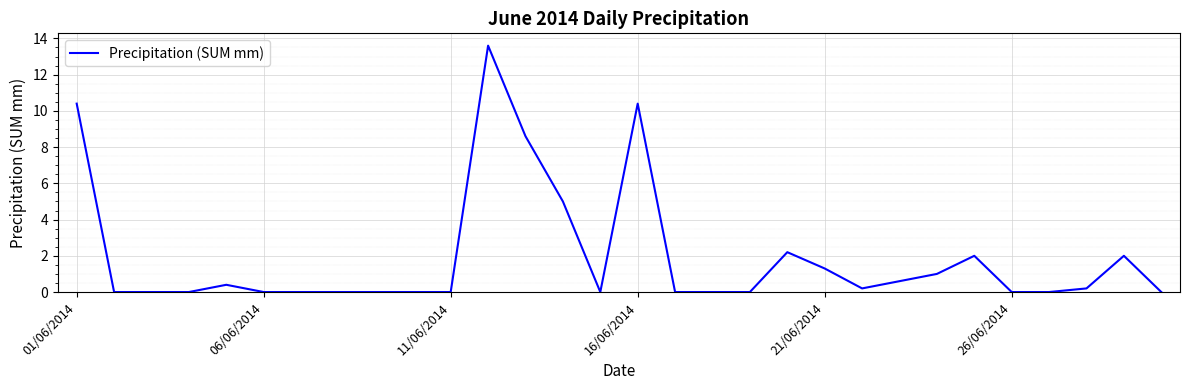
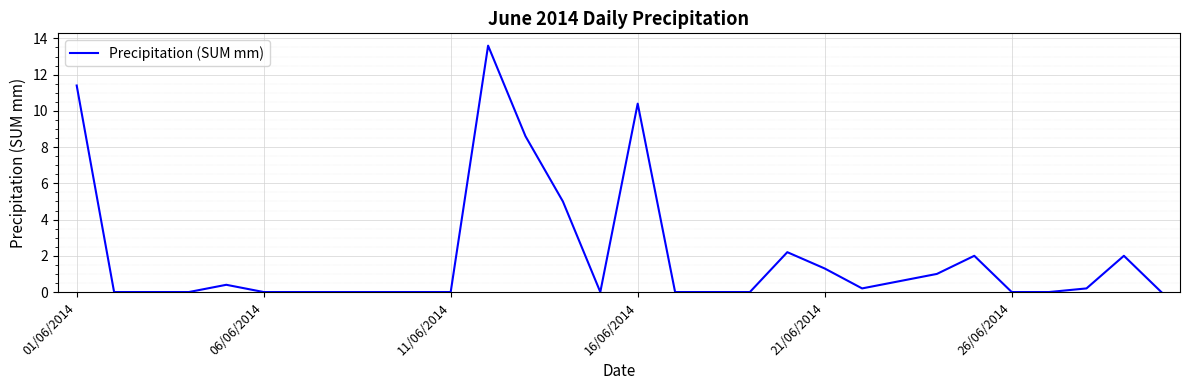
  {
-   "01/06/2014": 10.4,
+   "01/06/2014": 11.4,
    "06/06/2014": 0.0,
    "11/06/2014": 0.0,
    "16/06/2014": 10.4,
    "21/06/2014": 1.3,
    "26/06/2014": 0.0
  }
